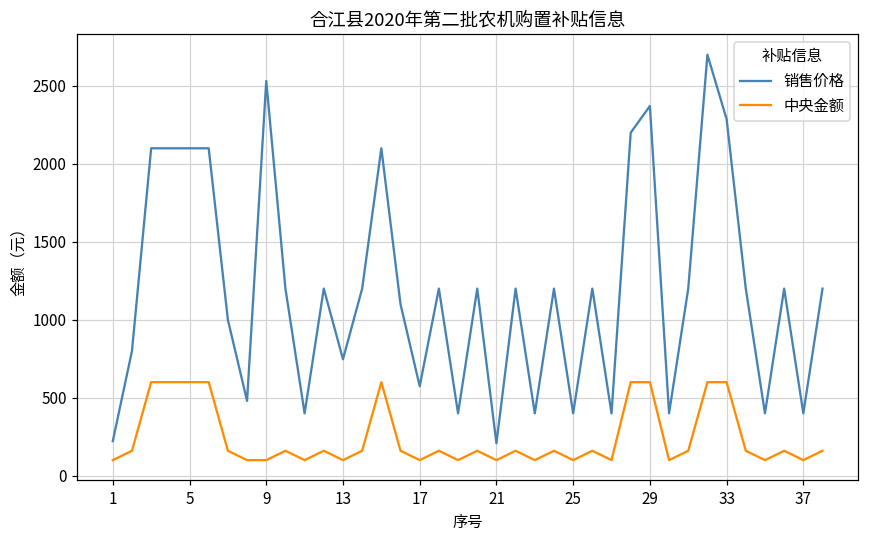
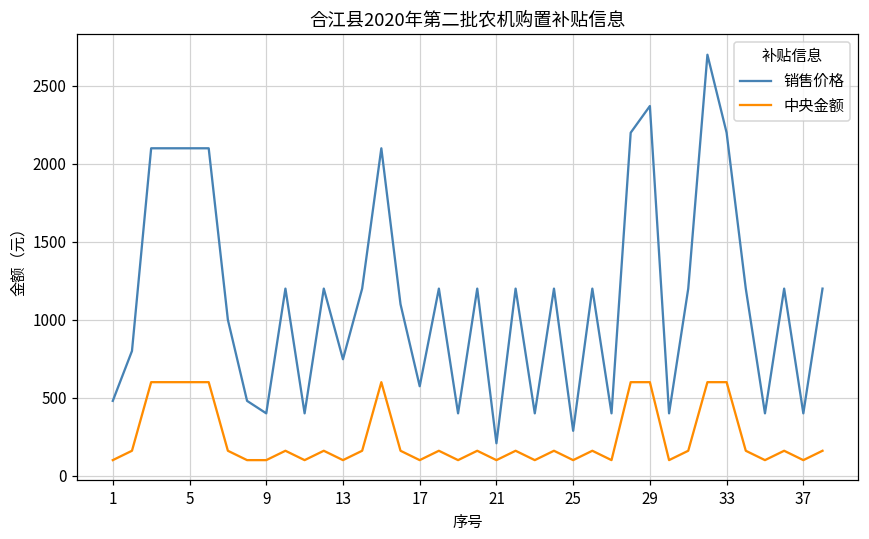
  {
    "销售价格": {
-     "1": 220,
+     "1": 480,
      "5": 2100,
-     "9": 2530,
+     "9": 400,
      "13": 750,
      "17": 570,
      "21": 210,
-     "25": 400,
+     "25": 290,
      "29": 2370,
-     "33": 2290,
+     "33": 2200,
      "37": 400
    },
    "中央金额": {
      "1": 100,
      "5": 600,
      "9": 100,
      "13": 100,
      "17": 100,
      "21": 100,
      "25": 100,
      "29": 600,
      "33": 600,
      "37": 100
    }
  }
